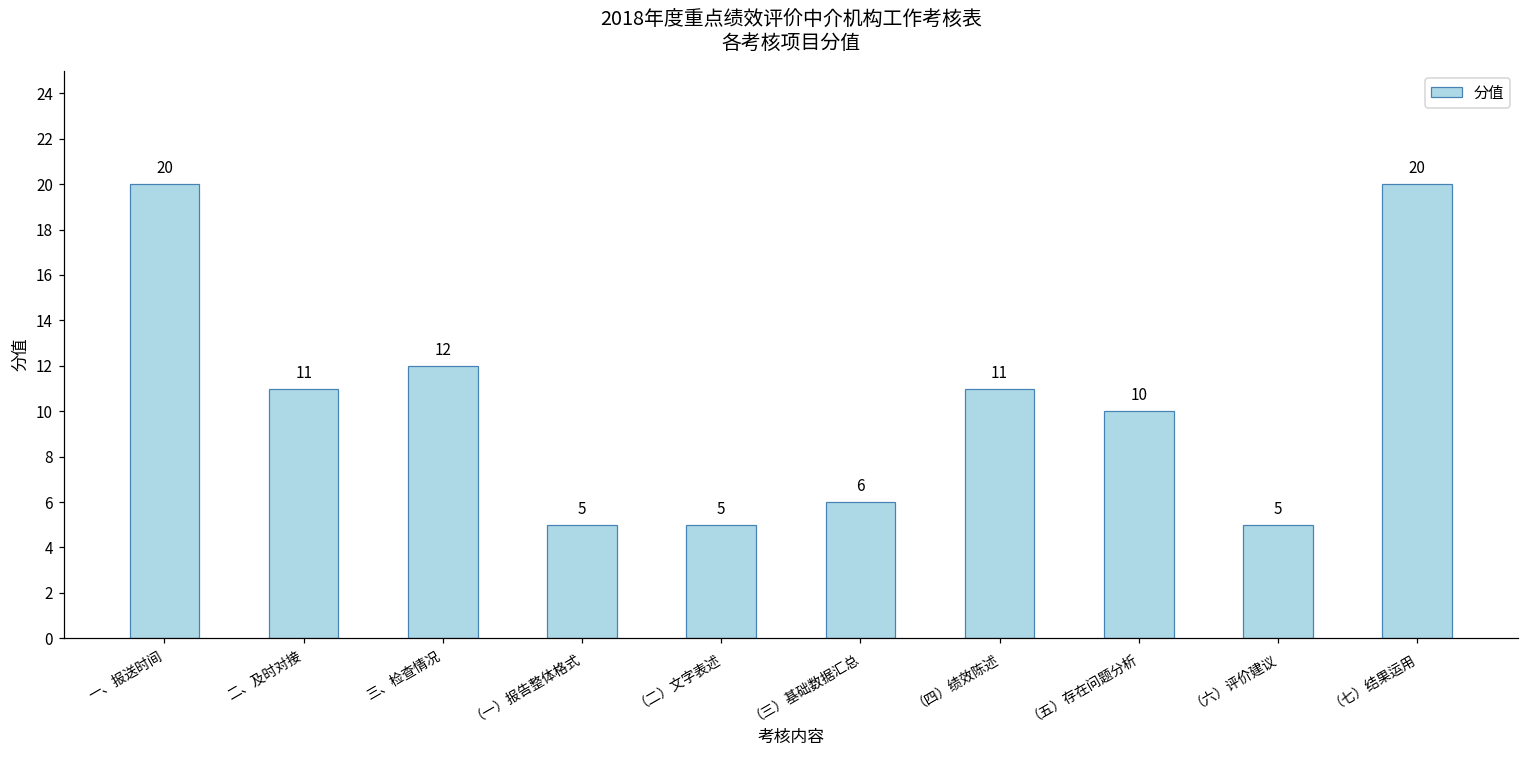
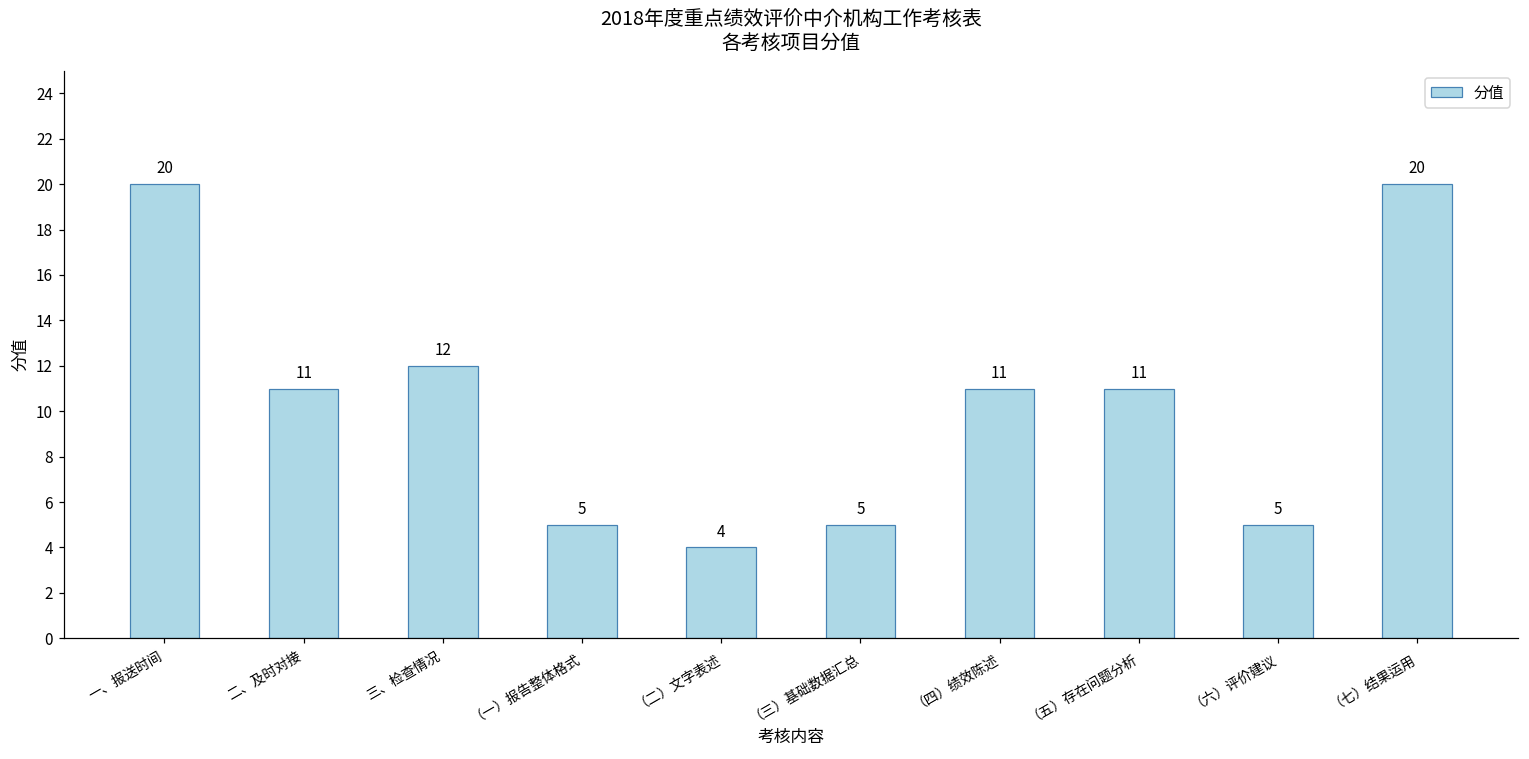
  {
    "一、报送时间": 20,
    "二、及时对接": 11,
    "三、检查情况": 12,
    "（一）报告整体格式": 5,
-   "（二）文字表述": 5,
-   "（三）基础数据汇总": 6,
+   "（二）文字表述": 4,
+   "（三）基础数据汇总": 5,
    "（四）绩效陈述": 11,
-   "（五）存在问题分析": 10,
+   "（五）存在问题分析": 11,
    "（六）评价建议": 5,
    "（七）结果运用": 20
  }
